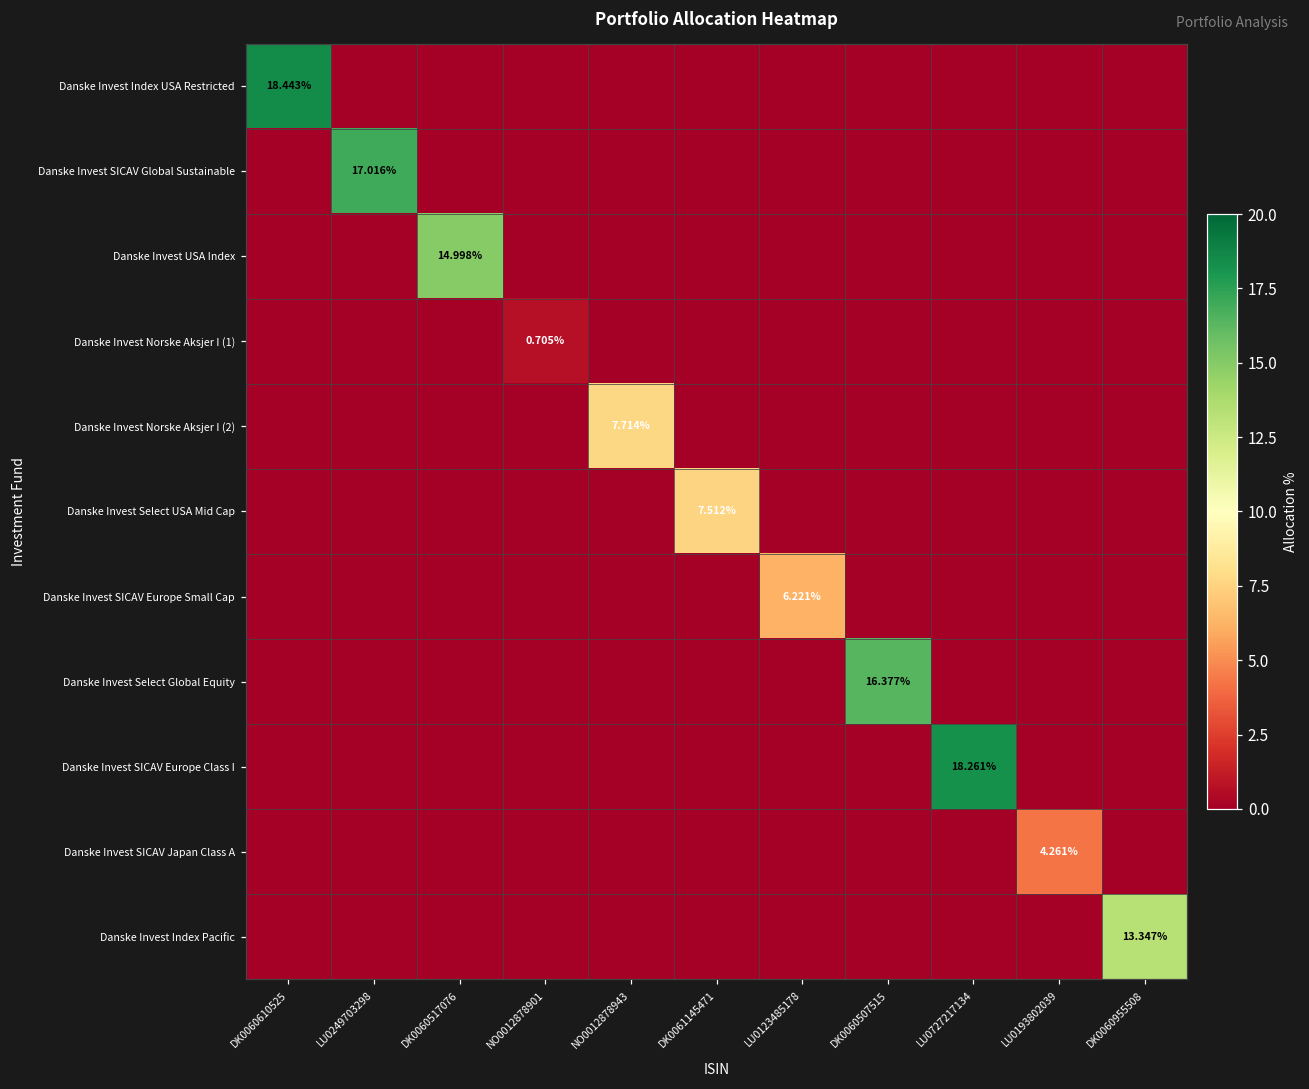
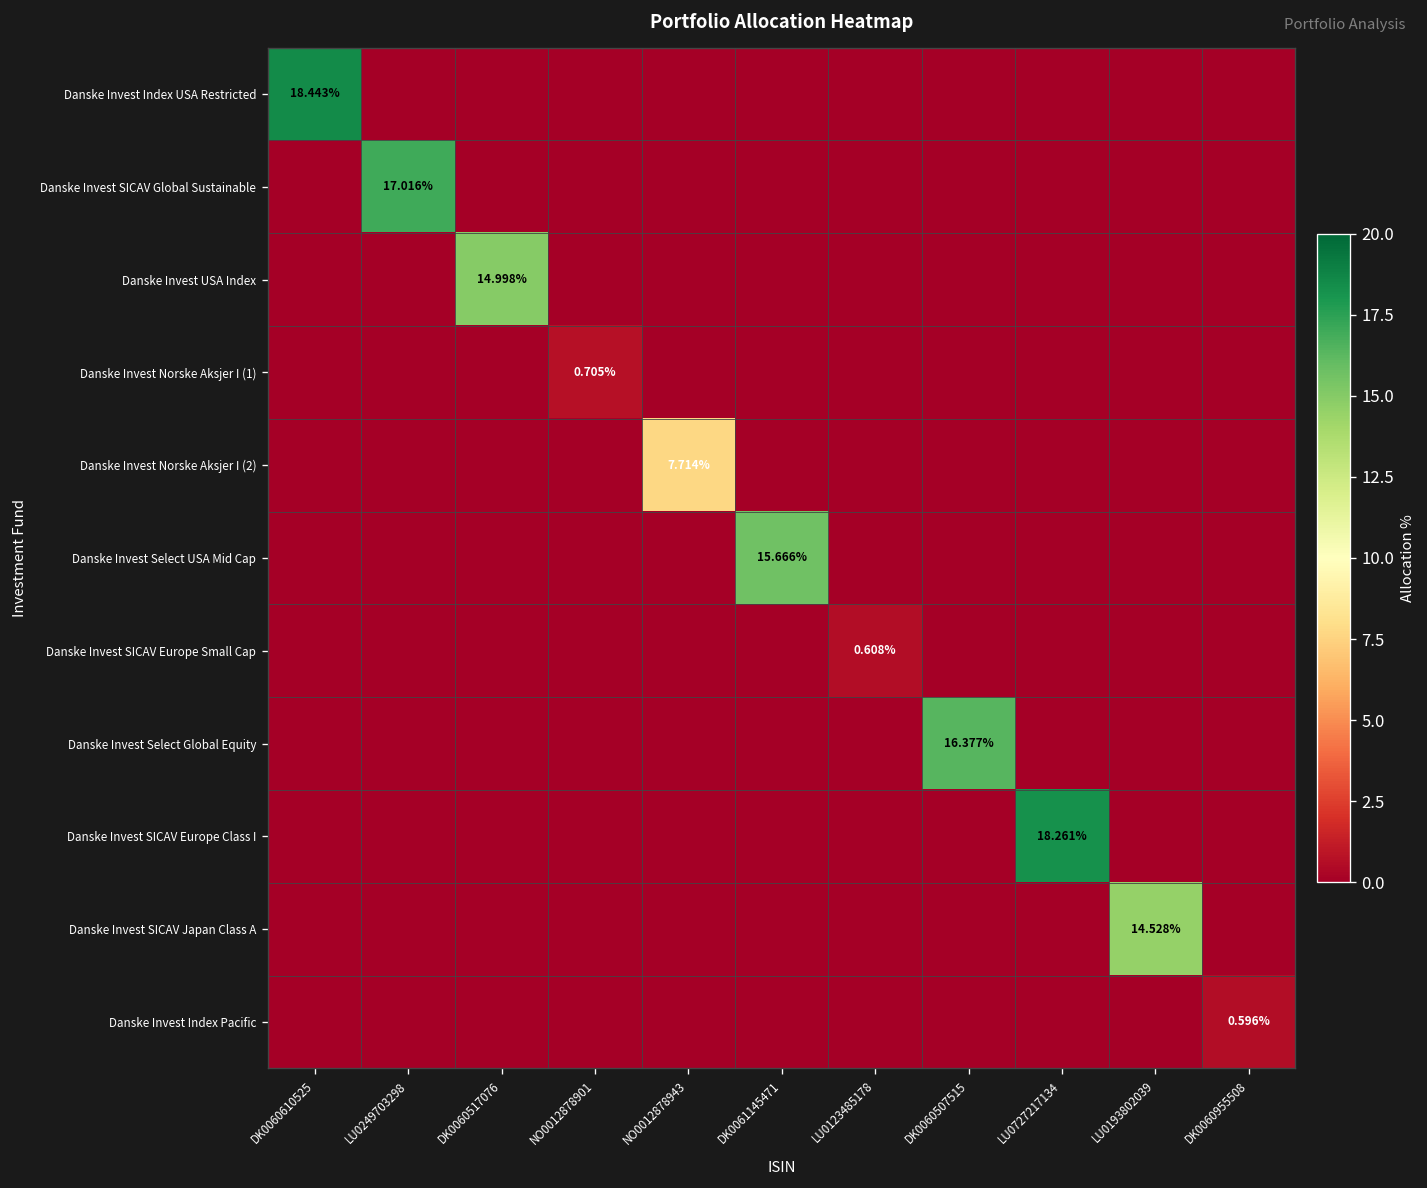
  {
    "Danske Invest Index USA Restricted": {
      "DK0060610525": "18.443%"
    },
    "Danske Invest SICAV Global Sustainable": {
      "LU0249703298": "17.016%"
    },
    "Danske Invest USA Index": {
      "DK0060517076": "14.998%"
    },
    "Danske Invest Norske Aksjer I (1)": {
      "NO0012878901": "0.705%"
    },
    "Danske Invest Norske Aksjer I (2)": {
      "NO0012878943": "7.714%"
    },
    "Danske Invest Select USA Mid Cap": {
-     "DK0061145471": "7.512%"
+     "DK0061145471": "15.666%"
    },
    "Danske Invest SICAV Europe Small Cap": {
-     "LU0123485178": "6.221%"
+     "LU0123485178": "0.608%"
    },
    "Danske Invest Select Global Equity": {
      "DK0060507515": "16.377%"
    },
    "Danske Invest SICAV Europe Class I": {
      "LU0727217134": "18.261%"
    },
    "Danske Invest SICAV Japan Class A": {
-     "LU0193802039": "4.261%"
+     "LU0193802039": "14.528%"
    },
    "Danske Invest Index Pacific": {
-     "DK0060955508": "13.347%"
+     "DK0060955508": "0.596%"
    }
  }
